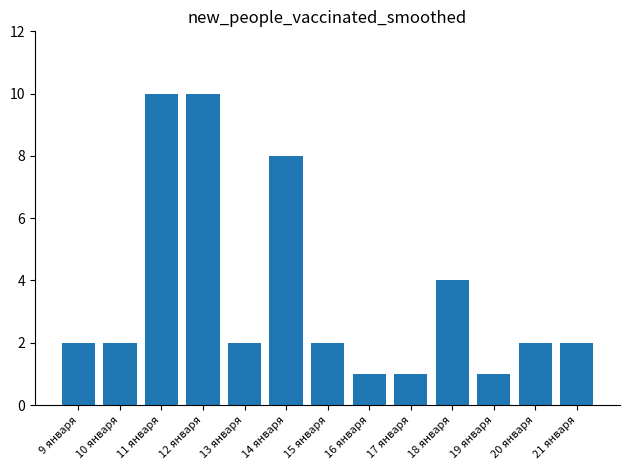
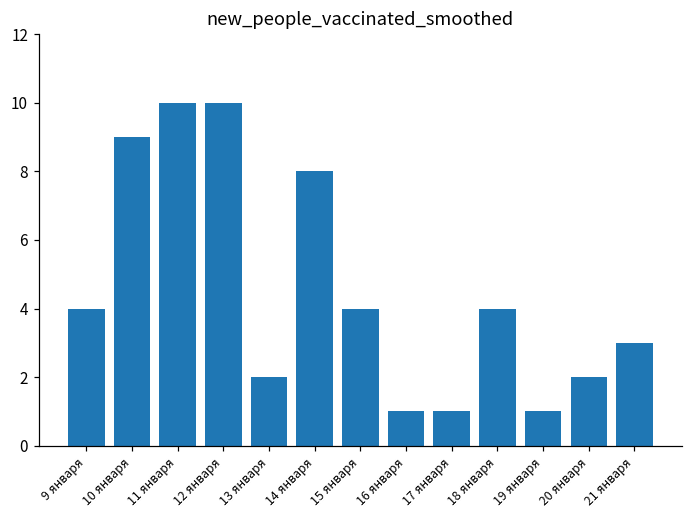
  {
-   "9 января": 2,
-   "10 января": 2,
+   "9 января": 4,
+   "10 января": 9,
    "11 января": 10,
    "12 января": 10,
    "13 января": 2,
    "14 января": 8,
-   "15 января": 2,
+   "15 января": 4,
    "16 января": 1,
    "17 января": 1,
    "18 января": 4,
    "19 января": 1,
    "20 января": 2,
-   "21 января": 2
+   "21 января": 3
  }
